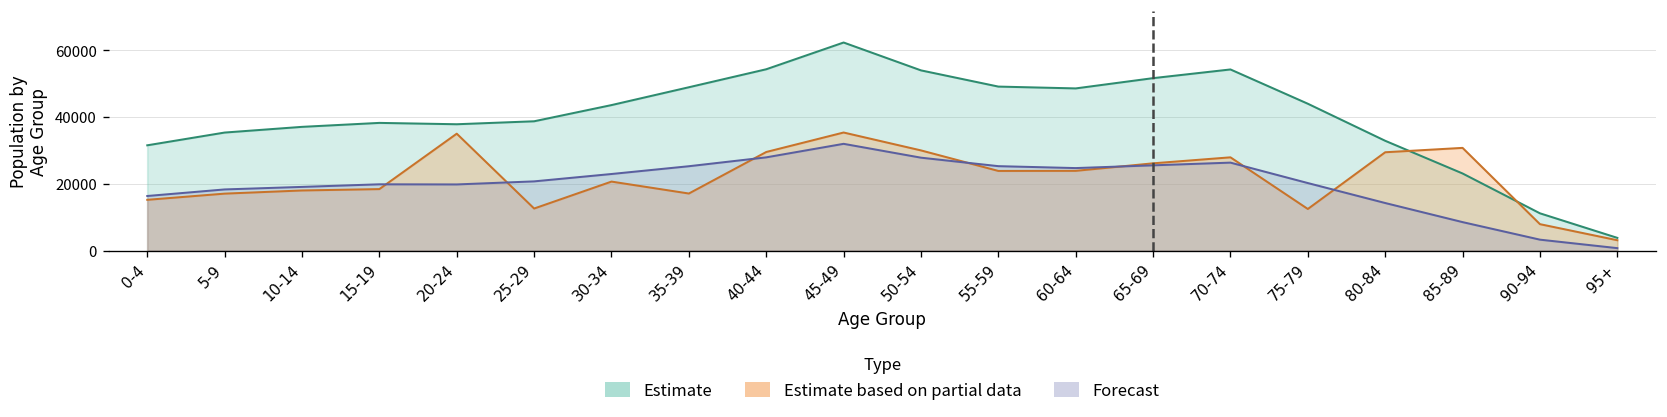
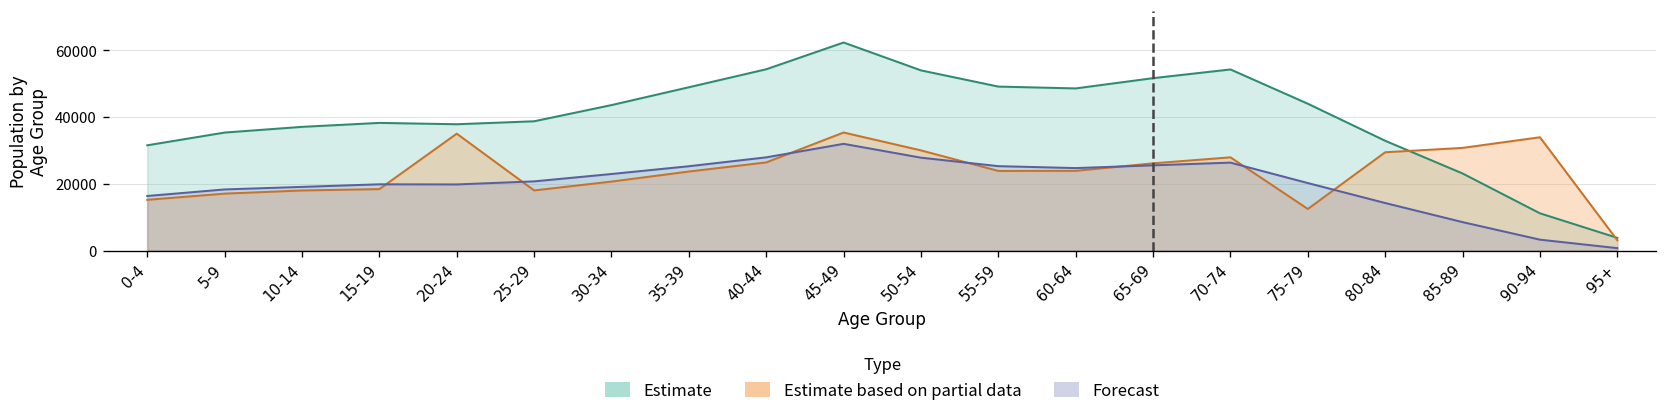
  {
    "Estimate based on partial data": {
      "0-4": 15000,
      "5-9": 17000,
      "10-14": 18000,
      "15-19": 18000,
      "20-24": 35000,
-     "25-29": 13000,
+     "25-29": 18000,
      "30-34": 21000,
-     "35-39": 17000,
-     "40-44": 30000,
+     "35-39": 24000,
+     "40-44": 26000,
      "45-49": 35000,
      "50-54": 30000,
      "55-59": 24000,
      "70-74": 28000,
      "75-79": 12000,
      "80-84": 29000,
      "85-89": 31000,
-     "90-94": 8000
+     "90-94": 34000
    }
  }
